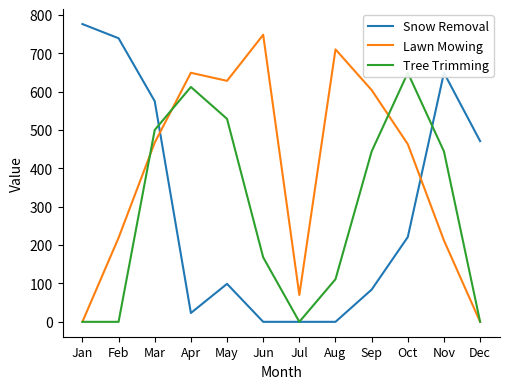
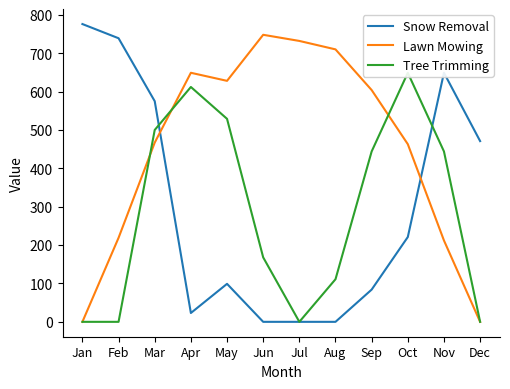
  {
    "Snow Removal": {
      "Jan": 780,
      "Feb": 740,
      "Mar": 580,
      "Apr": 20,
      "May": 100,
      "Jun": 0,
      "Aug": 0,
      "Sep": 80,
      "Oct": 220,
      "Dec": 470
    },
    "Lawn Mowing": {
      "Feb": 220,
      "Mar": 470,
      "Apr": 650,
      "May": 630,
      "Jun": 750,
-     "Jul": 70,
+     "Jul": 730,
      "Aug": 710,
      "Sep": 600,
      "Oct": 460,
      "Nov": 210
    },
    "Tree Trimming": {
      "Feb": 0,
      "Mar": 500,
      "Apr": 610,
      "May": 530,
      "Jun": 170,
      "Aug": 110,
      "Sep": 440,
      "Nov": 440
    }
  }
